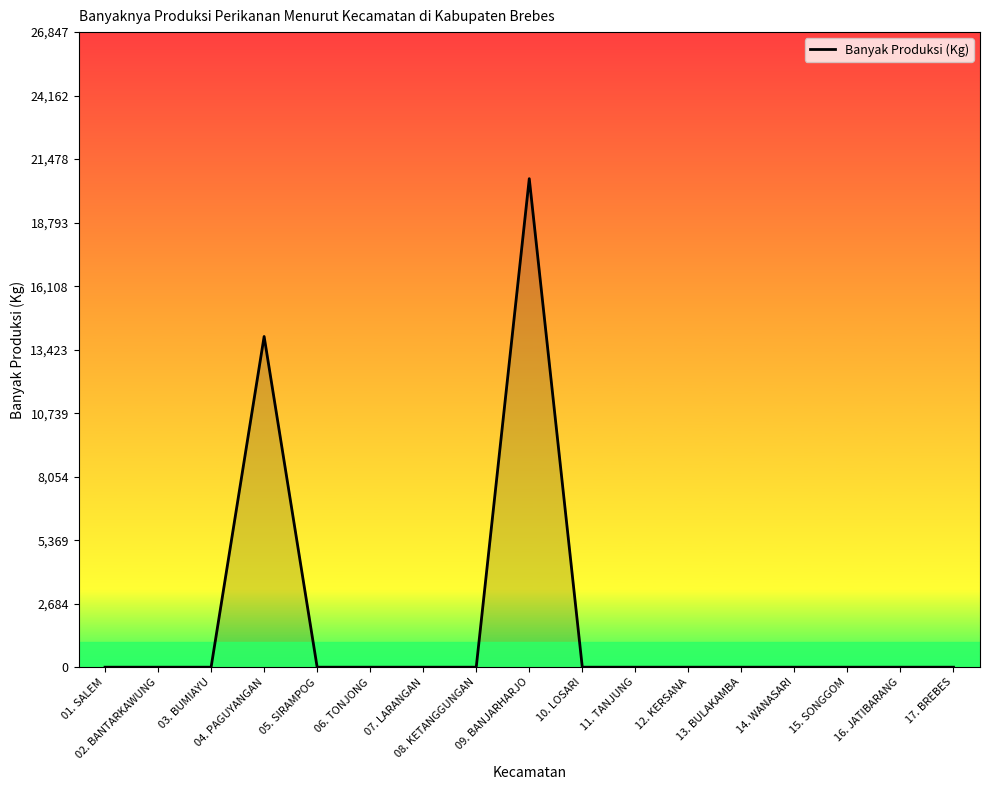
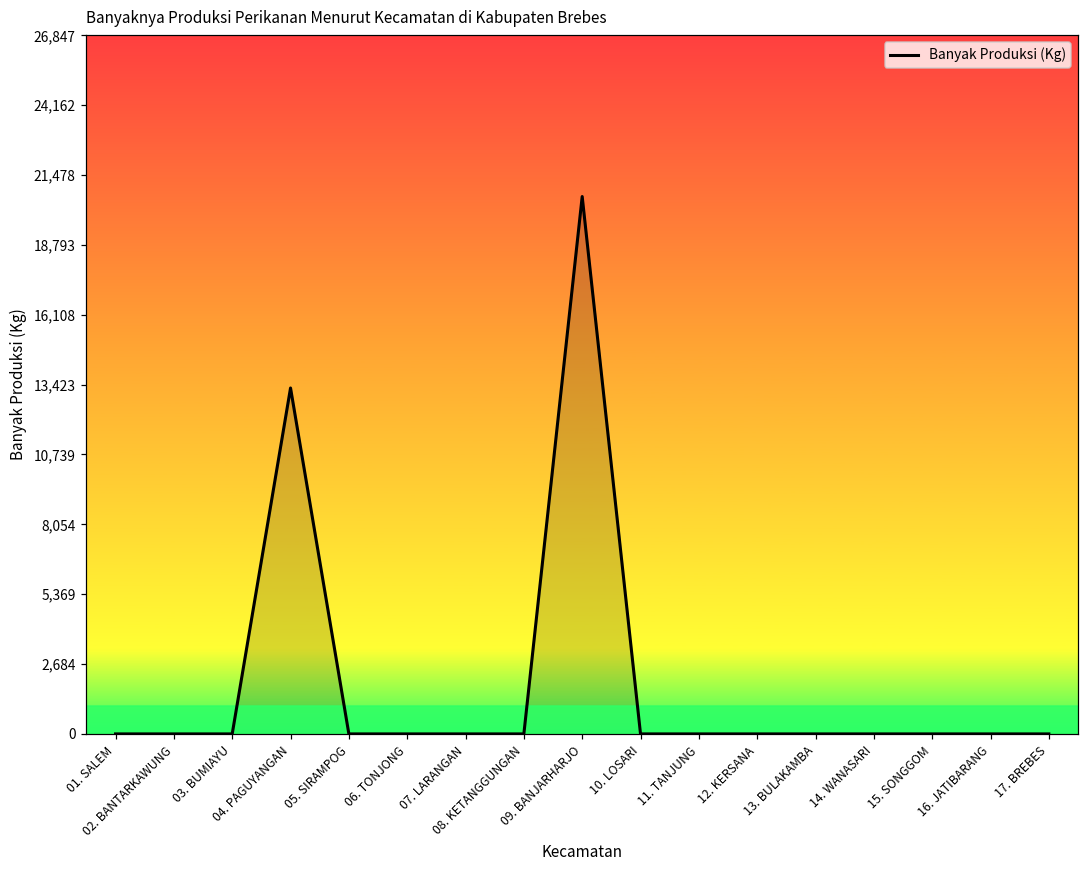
  {
-   "04. PAGUYANGAN": "14,000",
+   "04. PAGUYANGAN": "13,300",
    "09. BANJARHARJO": "20,700"
  }
